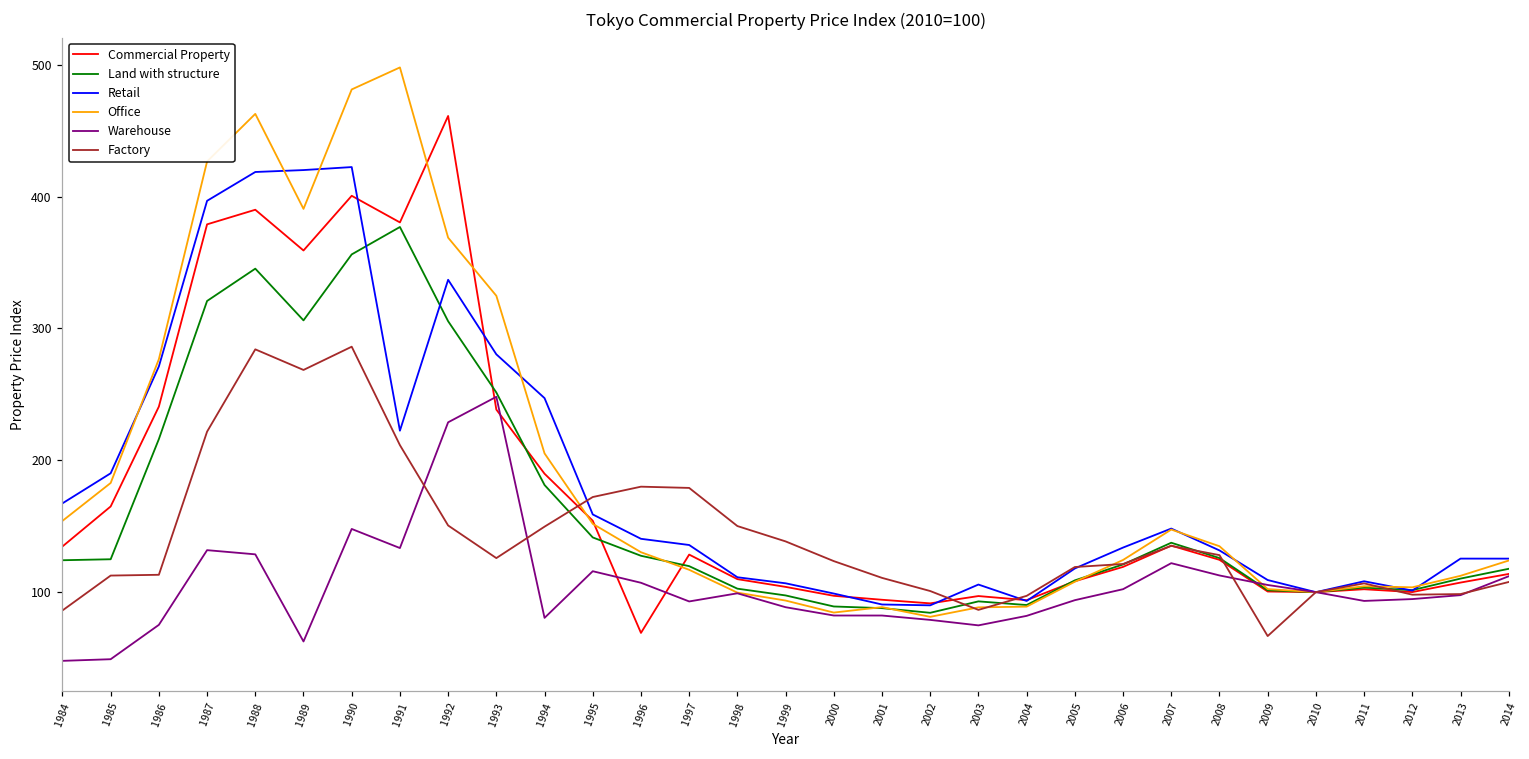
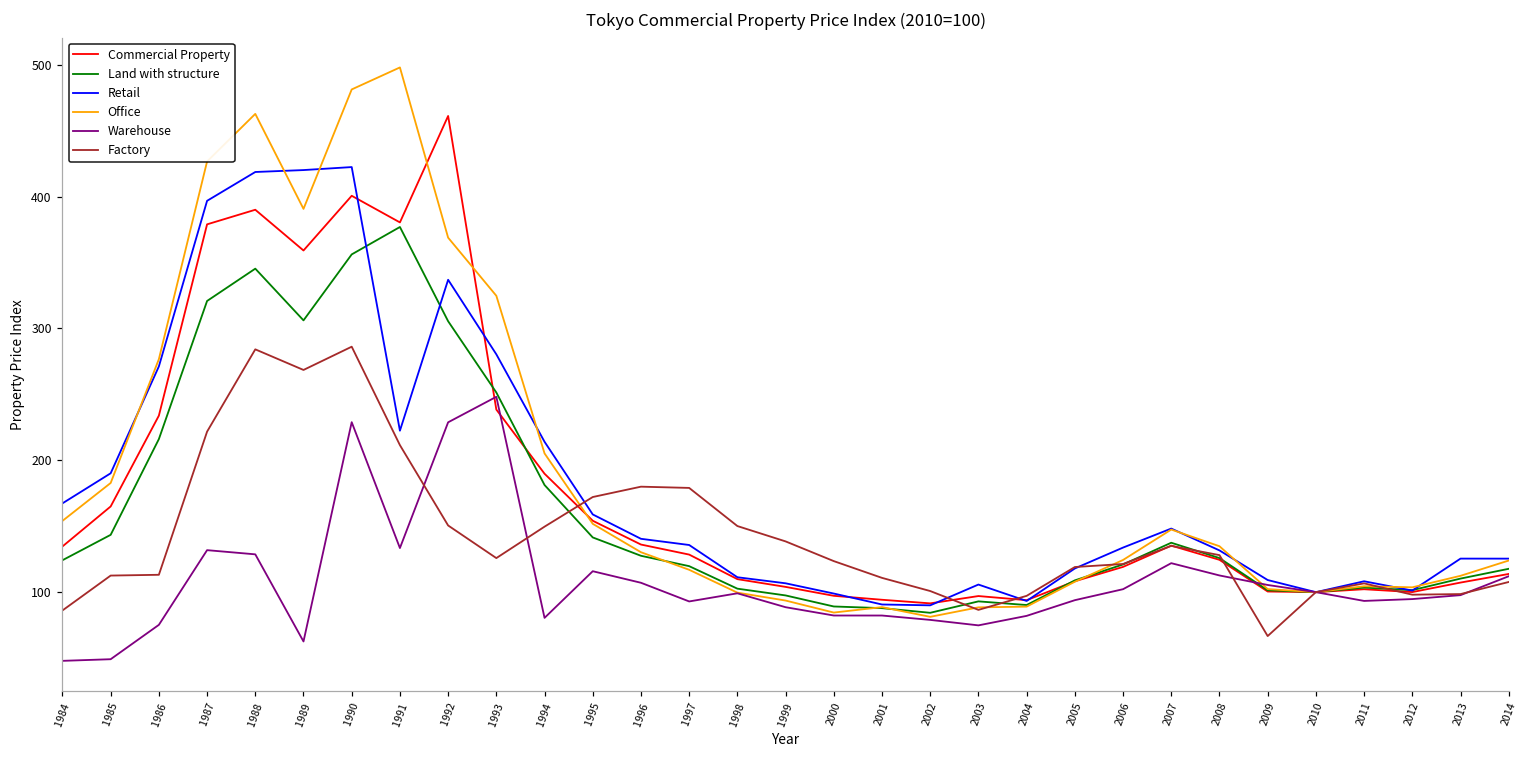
  {
    "Commercial Property": {
      "1984": 135,
      "1985": 165,
-     "1986": 241,
+     "1986": 234,
      "1987": 379,
      "1988": 390,
      "1989": 359,
      "1990": 401,
      "1991": 380,
      "1992": 461,
      "1993": 238,
      "1994": 190,
      "1995": 154,
-     "1996": 69,
+     "1996": 136,
      "1997": 128,
      "1999": 104,
      "2001": 94,
      "2003": 97,
      "2013": 107
    },
    "Land with structure": {
      "1984": 124,
-     "1985": 125,
+     "1985": 143,
      "1986": 216,
      "1987": 321,
      "1988": 345,
      "1989": 306,
      "1990": 356,
      "1991": 377,
      "1992": 305,
      "1993": 251,
      "1994": 181,
      "1995": 142,
      "1996": 128,
      "1997": 120,
      "1998": 103,
      "1999": 98,
      "2000": 89,
      "2002": 84,
      "2003": 93,
      "2007": 137,
      "2014": 118
    },
    "Retail": {
      "1984": 167,
      "1985": 190,
      "1986": 271,
      "1987": 397,
      "1988": 419,
      "1989": 420,
      "1990": 422,
      "1991": 222,
      "1992": 337,
      "1993": 280,
-     "1994": 247,
+     "1994": 214,
      "1995": 159,
      "1996": 140,
      "1997": 136,
      "1999": 107,
      "2003": 106,
      "2006": 134,
      "2008": 132,
      "2009": 109,
      "2013": 125
    },
    "Office": {
      "1984": 154,
      "1985": 183,
      "1986": 277,
      "1987": 427,
      "1988": 463,
      "1989": 391,
      "1990": 481,
      "1991": 498,
      "1992": 369,
      "1993": 325,
      "1994": 205,
      "1995": 152,
      "1996": 130,
      "1997": 117,
      "1999": 94,
      "2000": 85,
      "2002": 81,
      "2006": 124,
      "2008": 135,
      "2012": 104
    },
    "Warehouse": {
      "1984": 48,
      "1985": 49,
      "1986": 75,
      "1987": 132,
      "1988": 129,
      "1989": 63,
-     "1990": 148,
+     "1990": 229,
      "1991": 133,
      "1992": 229,
      "1993": 248,
      "1994": 81,
      "1995": 116,
      "1996": 107,
      "1997": 93,
      "1999": 89,
      "2000": 82,
      "2001": 82,
      "2002": 79,
      "2003": 75,
      "2004": 82,
      "2005": 94,
      "2006": 102,
      "2007": 122,
      "2008": 113,
      "2009": 105,
      "2011": 93,
      "2012": 95
    },
    "Factory": {
      "1984": 86,
      "1985": 113,
      "1986": 113,
      "1987": 222,
      "1988": 284,
      "1989": 269,
      "1990": 286,
      "1991": 211,
      "1992": 151,
      "1993": 126,
      "1994": 150,
      "1995": 172,
      "1996": 180,
      "1997": 179,
      "1998": 150,
      "1999": 138,
      "2000": 124,
      "2001": 111,
      "2002": 101,
      "2004": 97,
      "2008": 128,
      "2009": 67,
      "2014": 108
    }
  }
